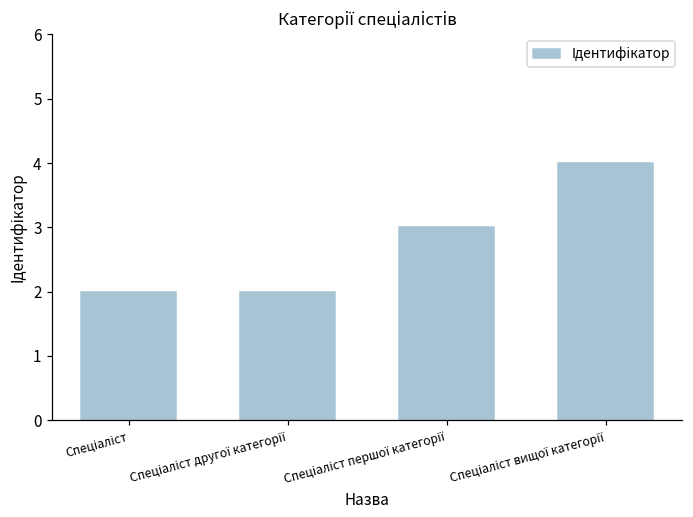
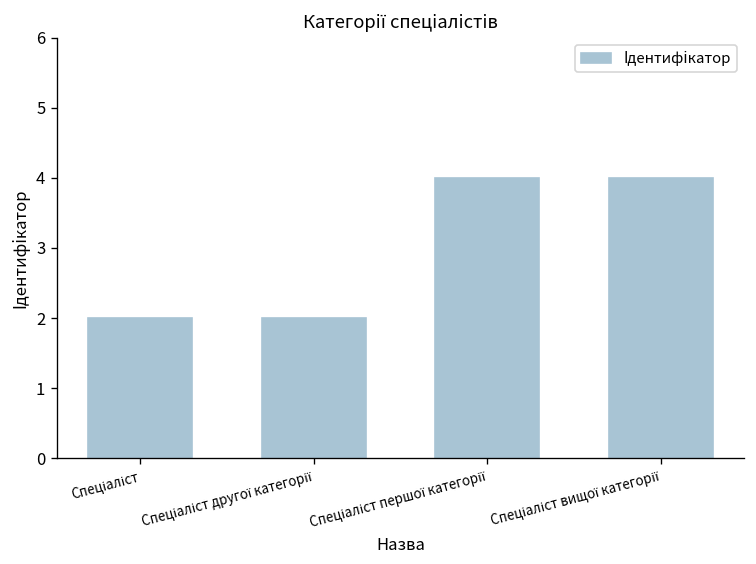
  {
    "Спеціаліст": 2,
    "Спеціаліст другої категорії": 2,
-   "Спеціаліст першої категорії": 3,
+   "Спеціаліст першої категорії": 4,
    "Спеціаліст вищої категорії": 4
  }
